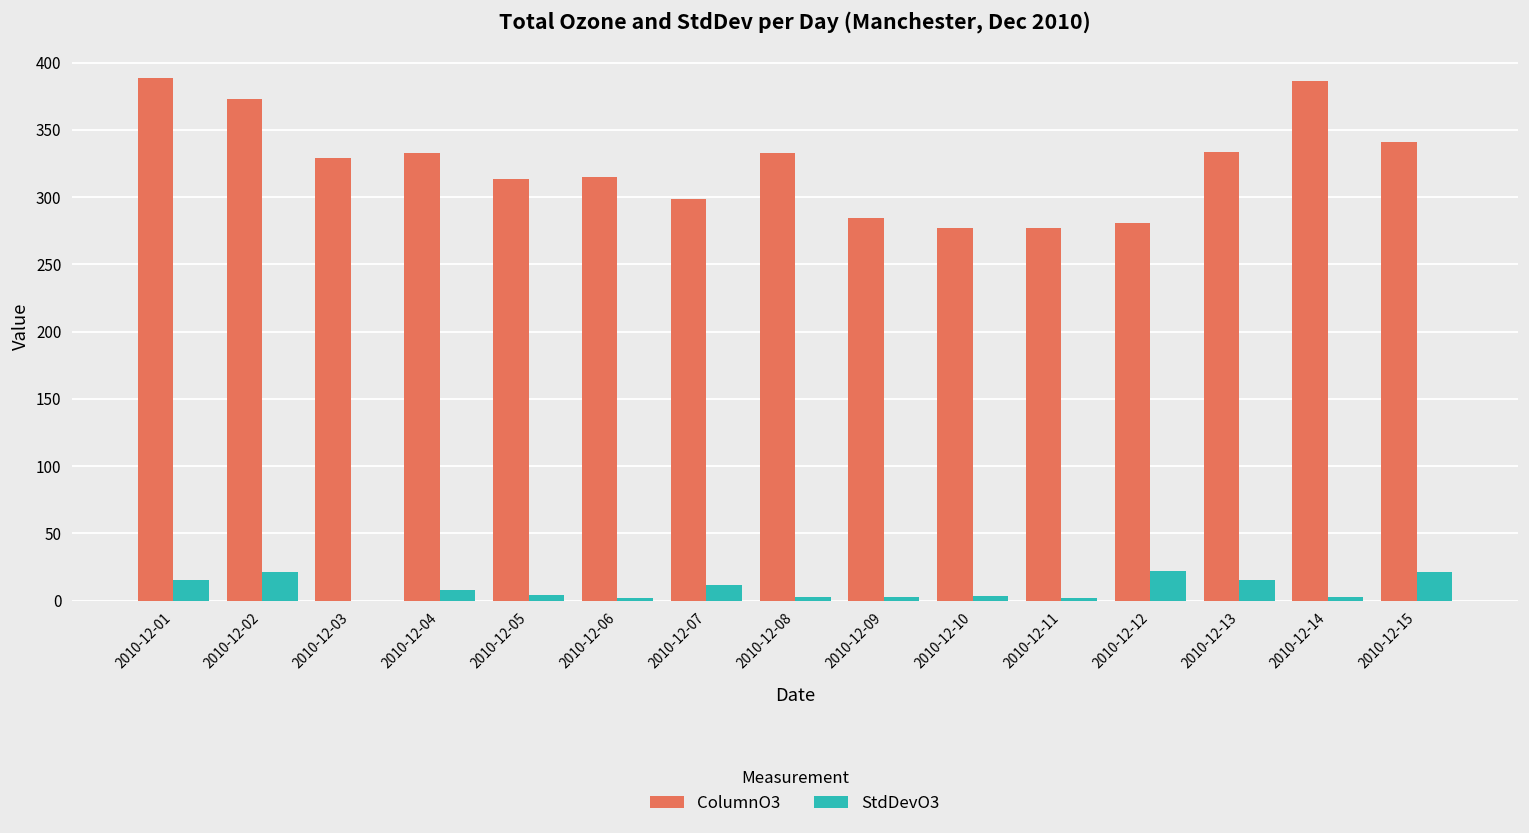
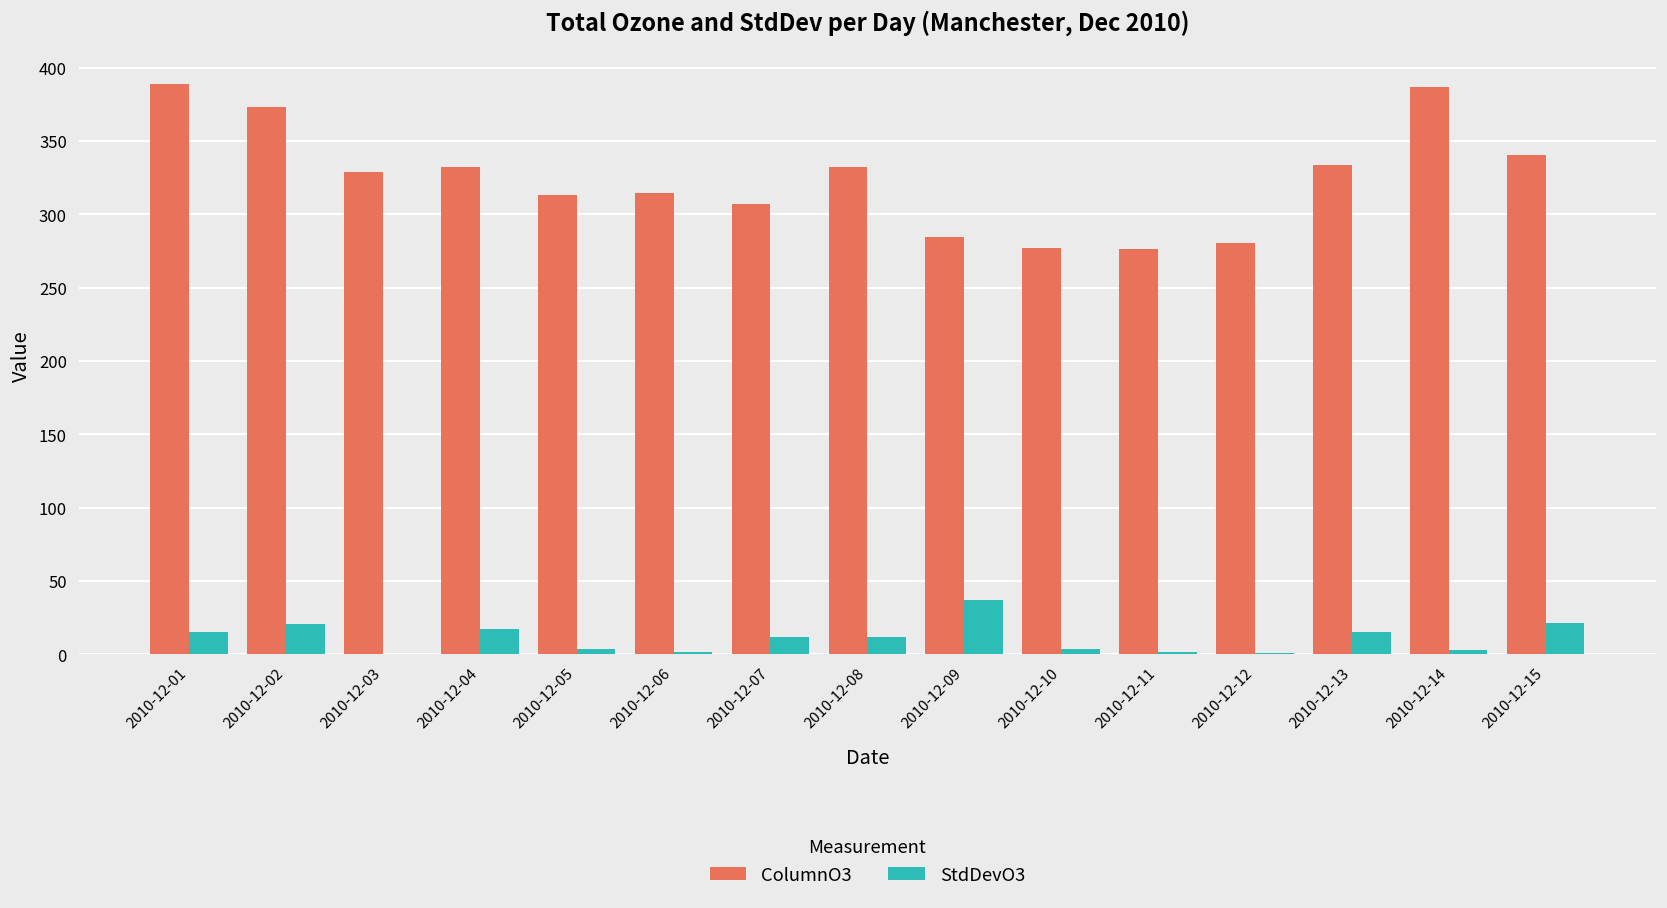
  {
    "ColumnO3": {
      "2010-12-01": 389,
      "2010-12-02": 373,
      "2010-12-03": 329,
      "2010-12-04": 333,
      "2010-12-05": 313,
      "2010-12-06": 315,
-     "2010-12-07": 298,
+     "2010-12-07": 307,
      "2010-12-08": 333,
      "2010-12-09": 285,
      "2010-12-10": 277,
      "2010-12-11": 277,
      "2010-12-12": 281,
      "2010-12-13": 334,
      "2010-12-14": 387,
      "2010-12-15": 341
    },
    "StdDevO3": {
      "2010-12-01": 15,
      "2010-12-02": 21,
      "2010-12-03": 0,
-     "2010-12-04": 8,
+     "2010-12-04": 17,
      "2010-12-05": 4,
      "2010-12-07": 12,
-     "2010-12-08": 3,
-     "2010-12-09": 2,
+     "2010-12-08": 12,
+     "2010-12-09": 37,
      "2010-12-10": 3,
-     "2010-12-12": 22,
+     "2010-12-12": 1,
      "2010-12-13": 16,
      "2010-12-14": 3,
      "2010-12-15": 22
    }
  }
